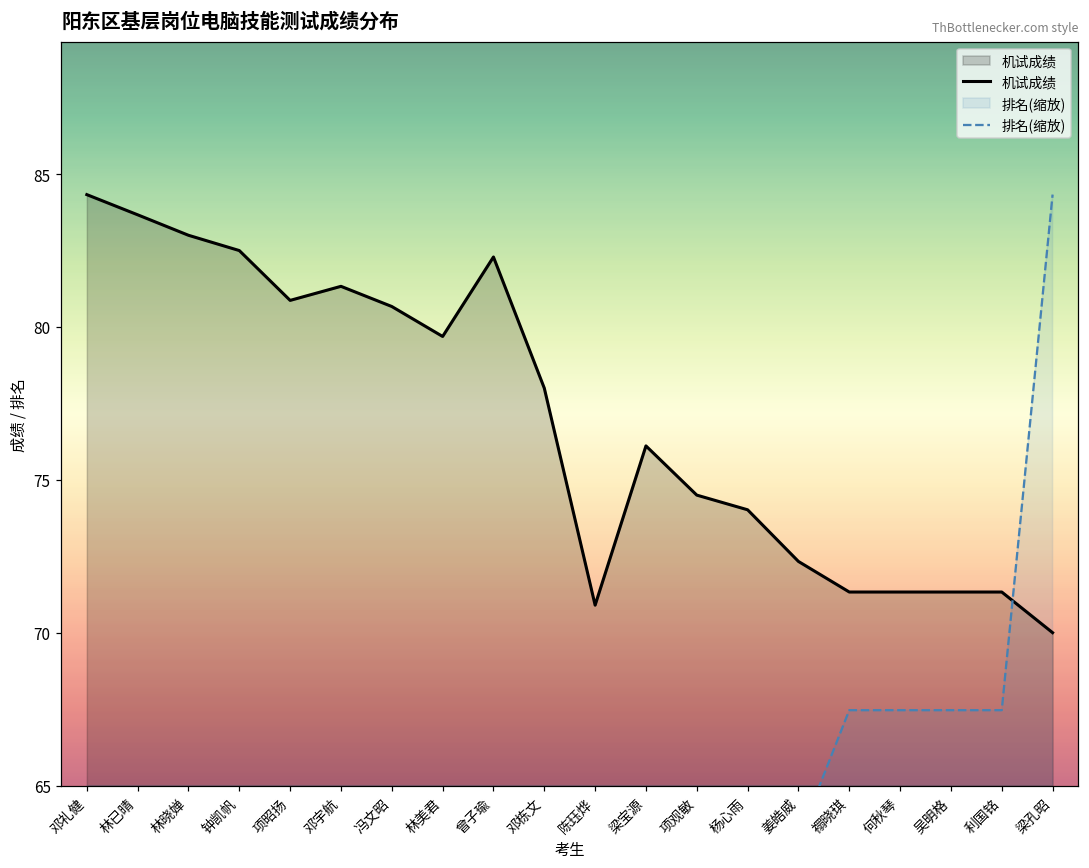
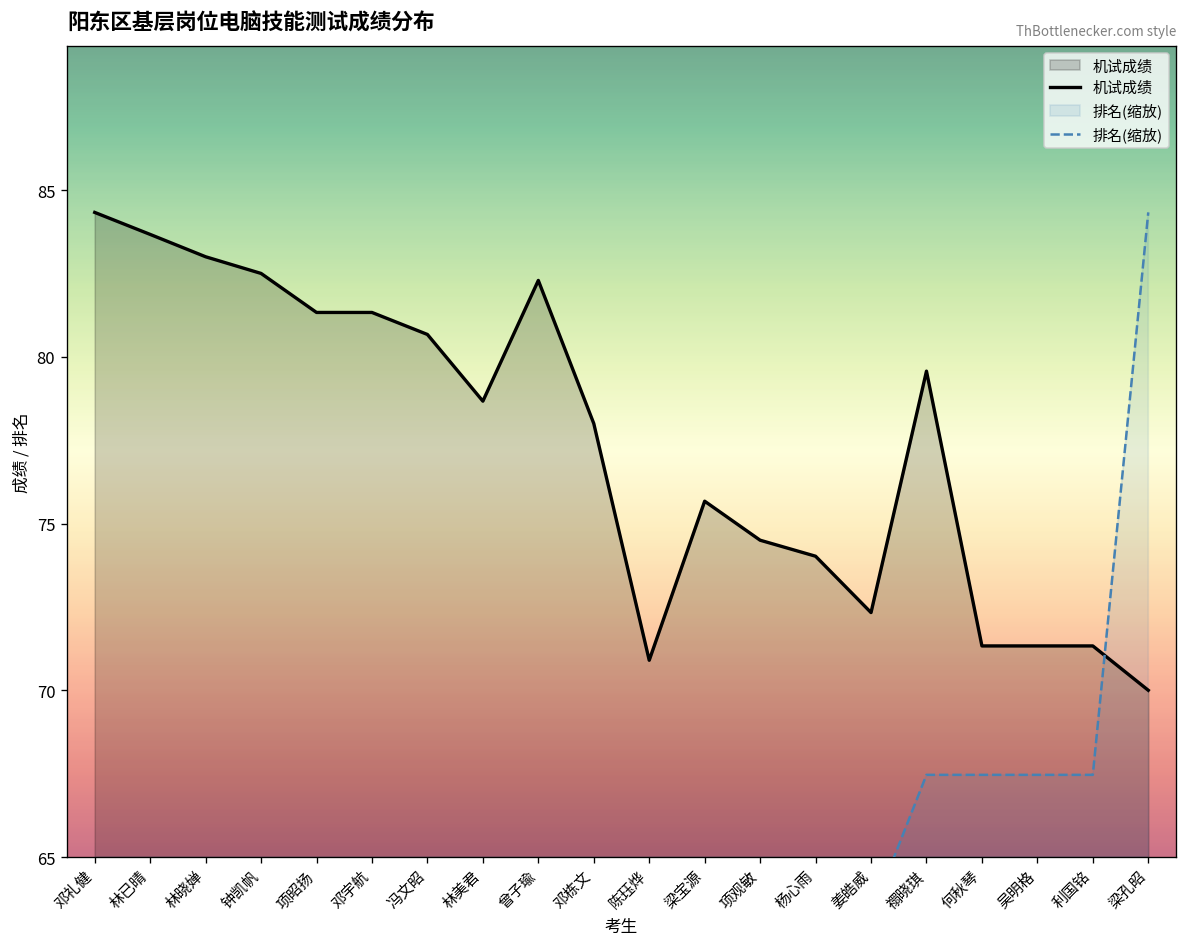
  {
    "机试成绩": {
      "邓礼健": 84.3,
      "林已晴": 83.7,
      "林晓婵": 83.0,
      "钟凯帆": 82.5,
-     "项昭扬": 80.9,
+     "项昭扬": 81.3,
      "邓宇航": 81.3,
      "冯文昭": 80.7,
-     "林美君": 79.7,
+     "林美君": 78.7,
      "曾子瑜": 82.3,
      "邓栋文": 78.0,
      "陈珏烨": 70.9,
-     "梁宝源": 76.1,
+     "梁宝源": 75.7,
      "项观敏": 74.5,
      "杨心雨": 74.0,
      "姜皓威": 72.3,
-     "禤晓琪": 71.3,
+     "禤晓琪": 79.6,
      "何秋琴": 71.3,
      "吴明格": 71.3,
      "利国铭": 71.3,
      "梁孔昭": 70.0
    }
  }
